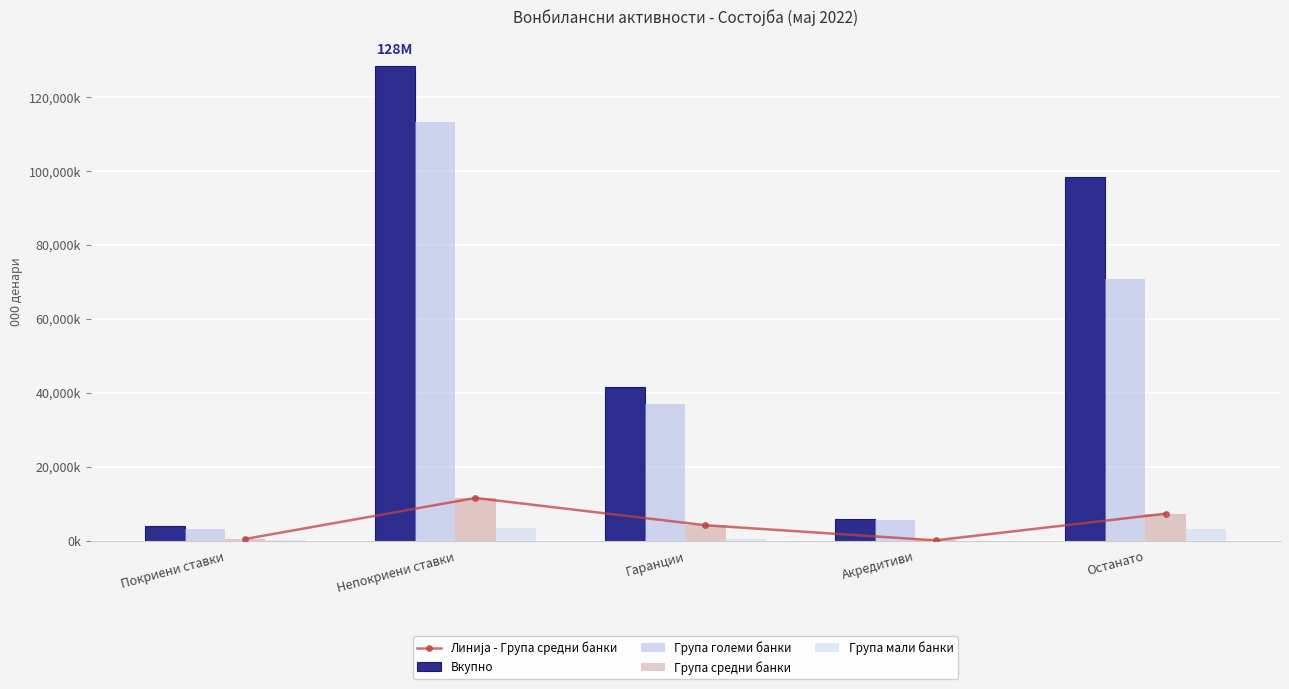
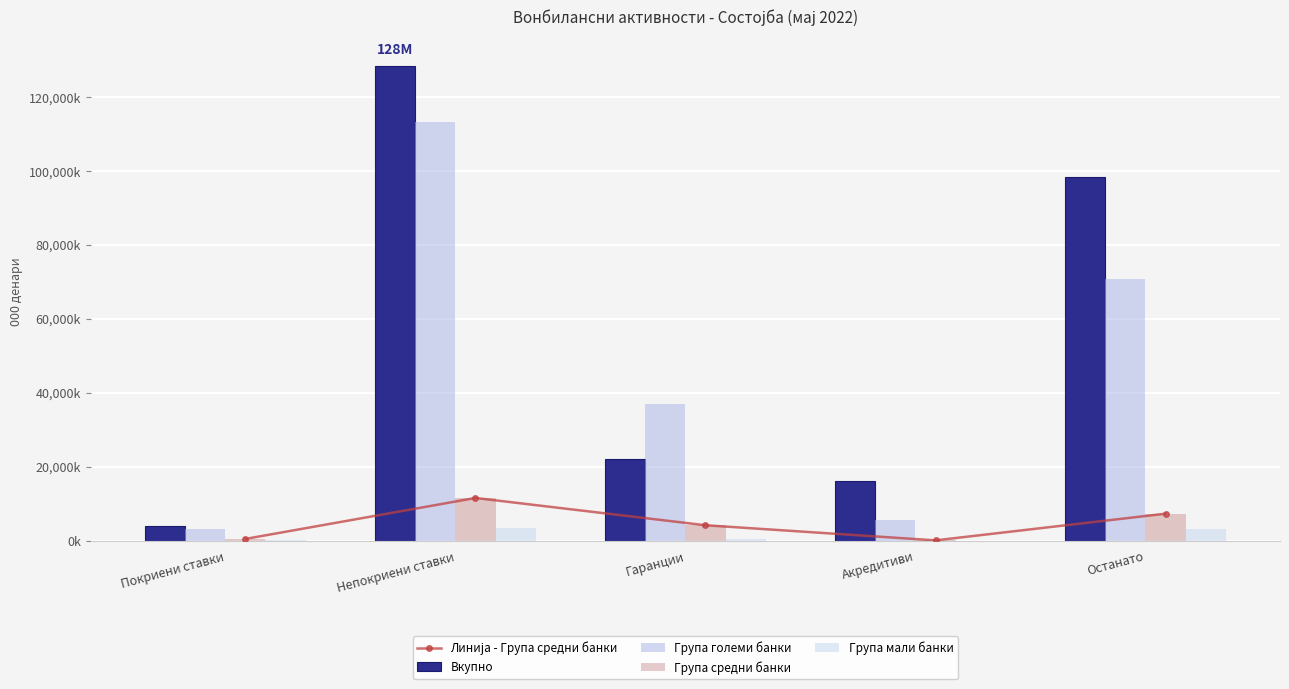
  {
    "Вкупно": {
      "Покриени ставки": "4,000,000",
-     "Гаранции": "41,000,000",
-     "Акредитиви": "6,000,000",
+     "Гаранции": "22,000,000",
+     "Акредитиви": "16,000,000",
      "Останато": "98,000,000"
    },
    "Група средни банки": {
      "Непокриени ставки": "12,000,000",
      "Гаранции": "4,000,000",
      "Останато": "7,000,000"
    }
  }
